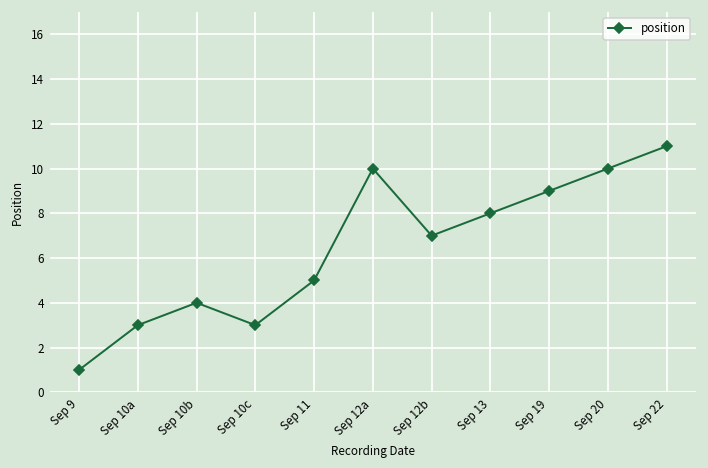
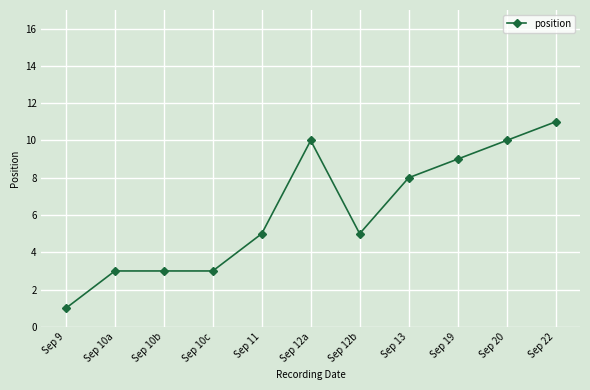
  {
    "Sep 9": 1,
    "Sep 10a": 3,
-   "Sep 10b": 4,
+   "Sep 10b": 3,
    "Sep 10c": 3,
    "Sep 11": 5,
    "Sep 12a": 10,
-   "Sep 12b": 7,
+   "Sep 12b": 5,
    "Sep 13": 8,
    "Sep 19": 9,
    "Sep 20": 10,
    "Sep 22": 11
  }
